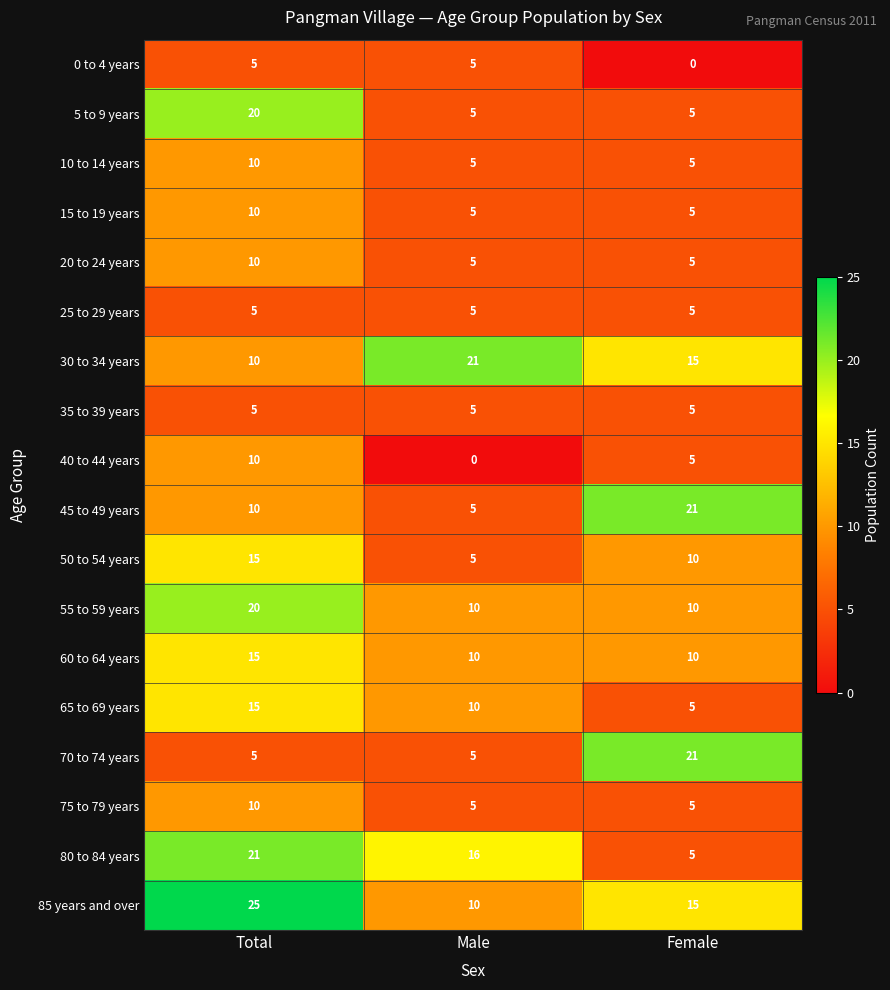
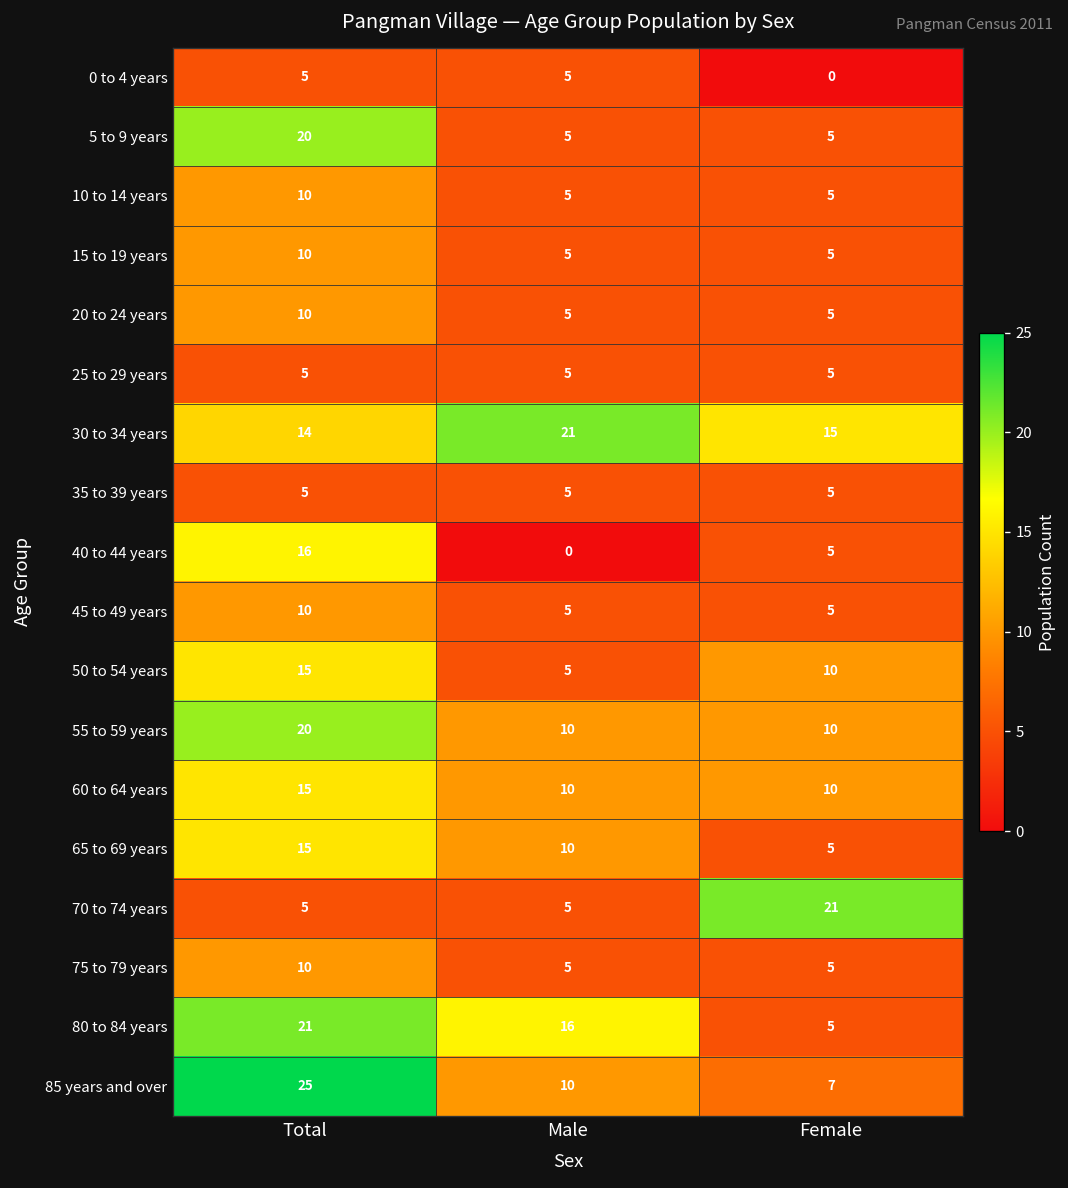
  {
    "0 to 4 years": {
      "Total": 5,
      "Male": 5,
      "Female": 0
    },
    "5 to 9 years": {
      "Total": 20,
      "Male": 5,
      "Female": 5
    },
    "10 to 14 years": {
      "Total": 10,
      "Male": 5,
      "Female": 5
    },
    "15 to 19 years": {
      "Total": 10,
      "Male": 5,
      "Female": 5
    },
    "20 to 24 years": {
      "Total": 10,
      "Male": 5,
      "Female": 5
    },
    "25 to 29 years": {
      "Total": 5,
      "Male": 5,
      "Female": 5
    },
    "30 to 34 years": {
-     "Total": 10,
+     "Total": 14,
      "Male": 21,
      "Female": 15
    },
    "35 to 39 years": {
      "Total": 5,
      "Male": 5,
      "Female": 5
    },
    "40 to 44 years": {
-     "Total": 10,
+     "Total": 16,
      "Male": 0,
      "Female": 5
    },
    "45 to 49 years": {
      "Total": 10,
      "Male": 5,
-     "Female": 21
+     "Female": 5
    },
    "50 to 54 years": {
      "Total": 15,
      "Male": 5,
      "Female": 10
    },
    "55 to 59 years": {
      "Total": 20,
      "Male": 10,
      "Female": 10
    },
    "60 to 64 years": {
      "Total": 15,
      "Male": 10,
      "Female": 10
    },
    "65 to 69 years": {
      "Total": 15,
      "Male": 10,
      "Female": 5
    },
    "70 to 74 years": {
      "Total": 5,
      "Male": 5,
      "Female": 21
    },
    "75 to 79 years": {
      "Total": 10,
      "Male": 5,
      "Female": 5
    },
    "80 to 84 years": {
      "Total": 21,
      "Male": 16,
      "Female": 5
    },
    "85 years and over": {
      "Total": 25,
      "Male": 10,
-     "Female": 15
+     "Female": 7
    }
  }
